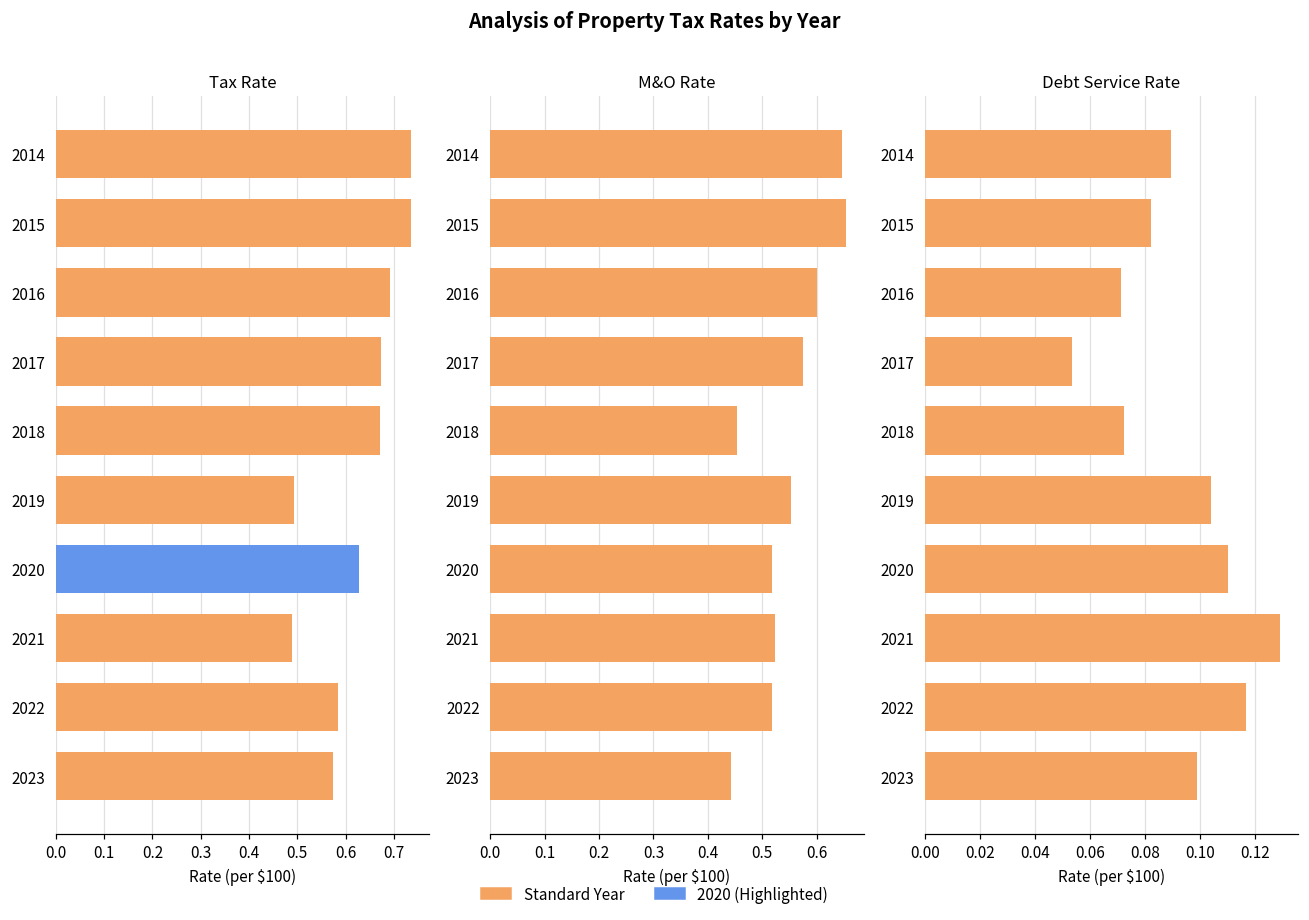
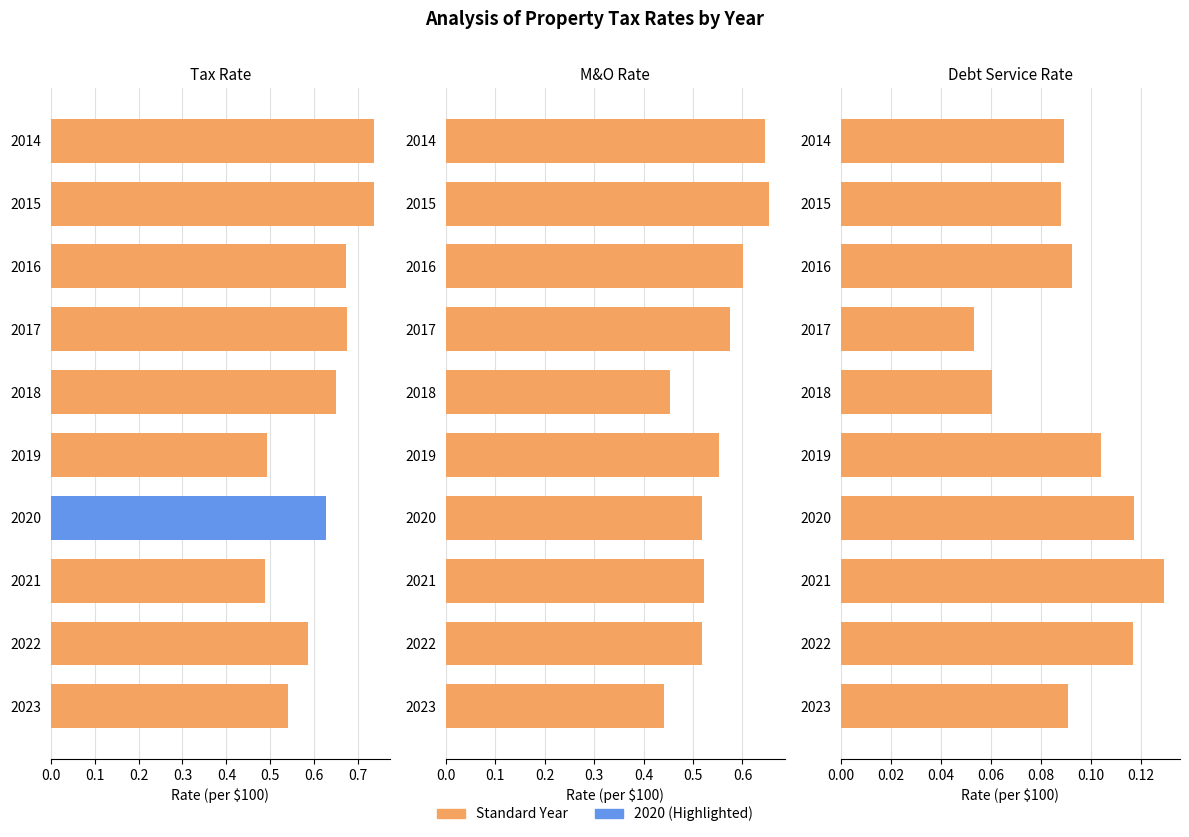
  {
    "Tax Rate": {
      "2014": 0.74,
      "2015": 0.74,
-     "2016": 0.69,
+     "2016": 0.67,
      "2017": 0.67,
-     "2018": 0.67,
+     "2018": 0.65,
      "2019": 0.49,
      "2020": 0.63,
      "2021": 0.49,
      "2022": 0.58,
-     "2023": 0.57
+     "2023": 0.54
    },
    "M&O Rate": {
      "2014": 0.65,
      "2015": 0.65,
      "2016": 0.60,
      "2017": 0.58,
      "2018": 0.45,
      "2019": 0.55,
      "2020": 0.52,
      "2021": 0.52,
      "2022": 0.52,
      "2023": 0.44
    },
    "Debt Service Rate": {
      "2014": 0.089,
-     "2015": 0.082,
-     "2016": 0.071,
+     "2015": 0.088,
+     "2016": 0.093,
      "2017": 0.053,
-     "2018": 0.072,
+     "2018": 0.061,
      "2019": 0.104,
-     "2020": 0.110,
+     "2020": 0.117,
      "2021": 0.129,
      "2022": 0.117,
-     "2023": 0.099
+     "2023": 0.091
    }
  }
